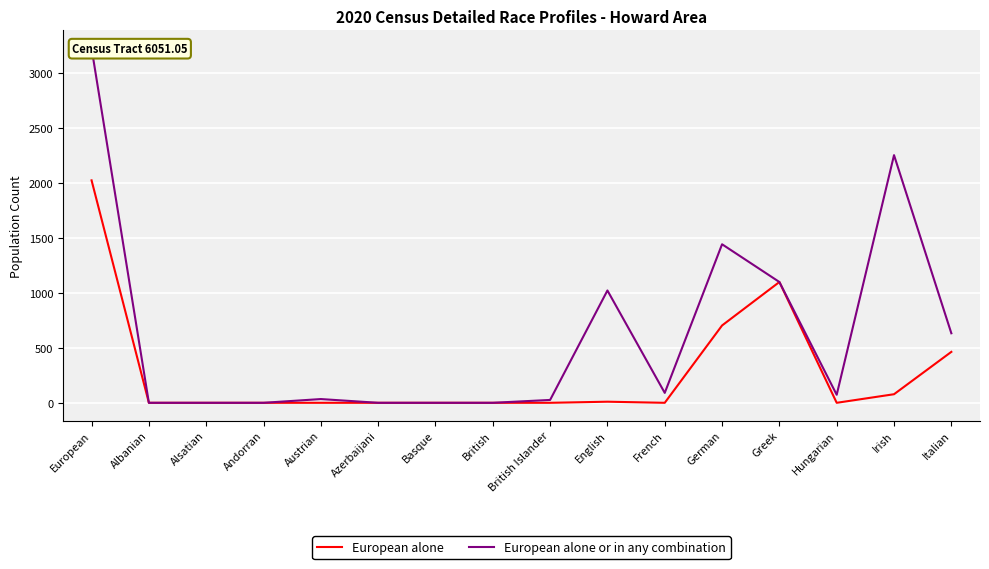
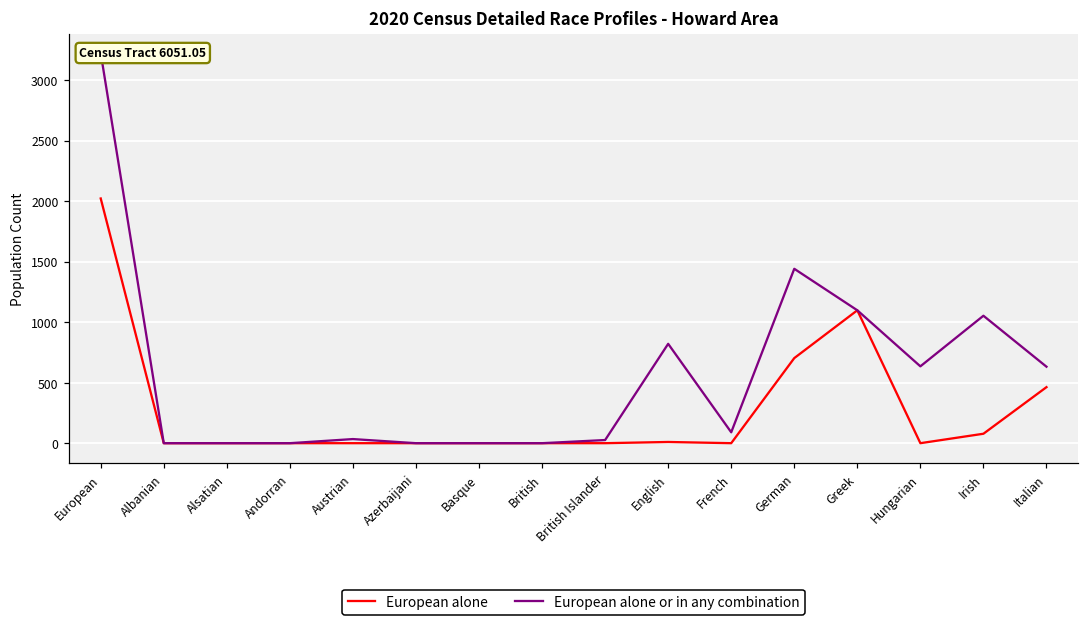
  {
    "European alone": {
      "European": 2020,
      "Austrian": 0,
      "British Islander": 0,
      "English": 10,
      "French": 0,
      "German": 700,
      "Hungarian": 0,
      "Irish": 80,
      "Italian": 460
    },
    "European alone or in any combination": {
      "Austrian": 30,
      "British Islander": 30,
-     "English": 1020,
+     "English": 820,
      "French": 90,
      "German": 1440,
-     "Hungarian": 70,
-     "Irish": 2250,
+     "Hungarian": 640,
+     "Irish": 1050,
      "Italian": 630
    }
  }
